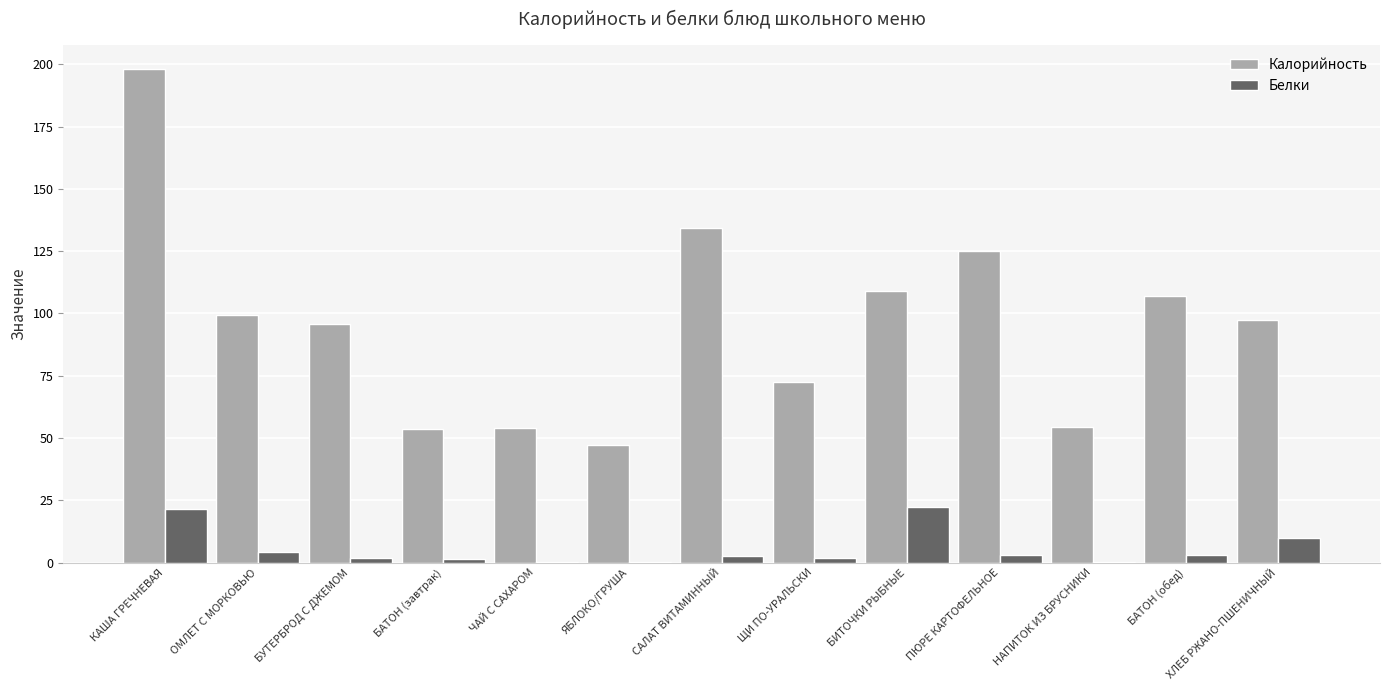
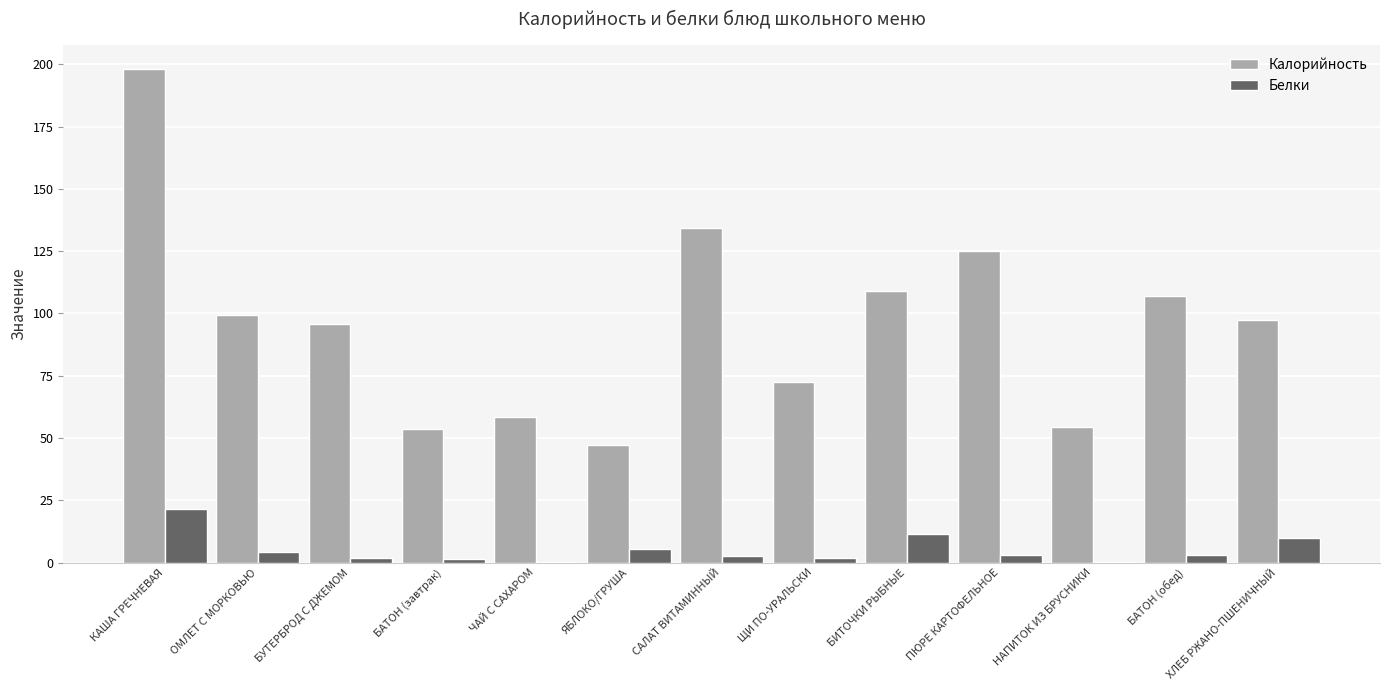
  {
    "Калорийность": {
      "КАША ГРЕЧНЕВАЯ": 198,
      "ОМЛЕТ С МОРКОВЬЮ": 100,
      "БУТЕРБРОД С ДЖЕМОМ": 96,
      "БАТОН (завтрак)": 54,
-     "ЧАЙ С САХАРОМ": 54,
+     "ЧАЙ С САХАРОМ": 58,
      "ЯБЛОКО/ГРУША": 47,
      "САЛАТ ВИТАМИННЫЙ": 134,
      "ЩИ ПО-УРАЛЬСКИ": 72,
      "БИТОЧКИ РЫБНЫЕ": 109,
      "ПЮРЕ КАРТОФЕЛЬНОЕ": 125,
      "НАПИТОК ИЗ БРУСНИКИ": 54,
      "БАТОН (обед)": 107,
      "ХЛЕБ РЖАНО-ПШЕНИЧНЫЙ": 97
    },
    "Белки": {
      "КАША ГРЕЧНЕВАЯ": 22,
      "ОМЛЕТ С МОРКОВЬЮ": 4,
      "БУТЕРБРОД С ДЖЕМОМ": 2,
      "БАТОН (завтрак)": 2,
-     "ЯБЛОКО/ГРУША": 0,
+     "ЯБЛОКО/ГРУША": 6,
      "САЛАТ ВИТАМИННЫЙ": 3,
      "ЩИ ПО-УРАЛЬСКИ": 2,
-     "БИТОЧКИ РЫБНЫЕ": 22,
+     "БИТОЧКИ РЫБНЫЕ": 11,
      "ПЮРЕ КАРТОФЕЛЬНОЕ": 3,
      "БАТОН (обед)": 3,
      "ХЛЕБ РЖАНО-ПШЕНИЧНЫЙ": 10
    }
  }
